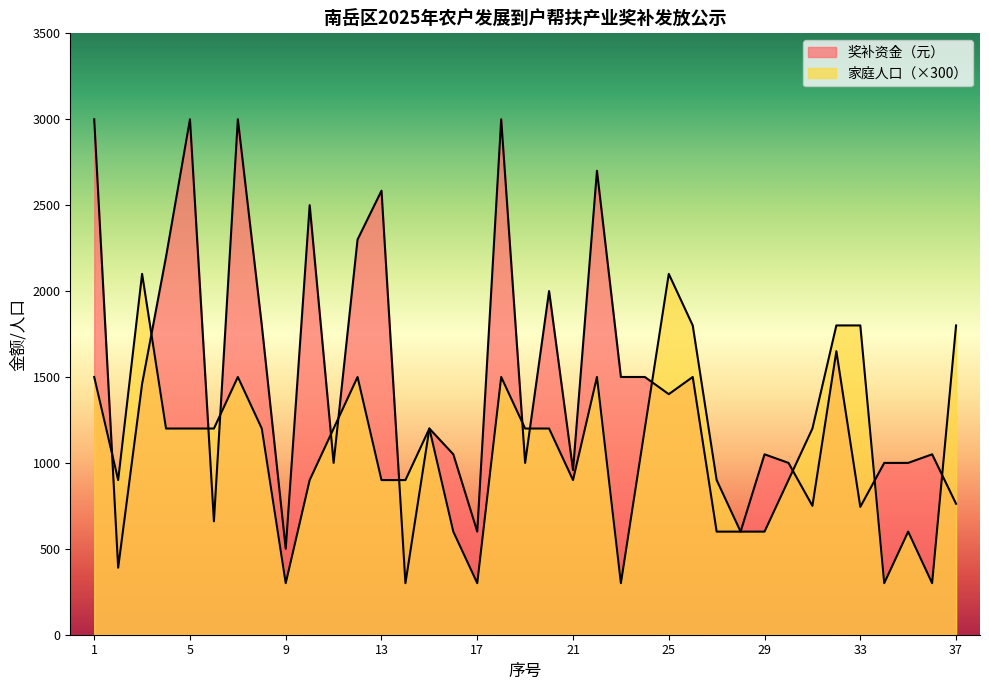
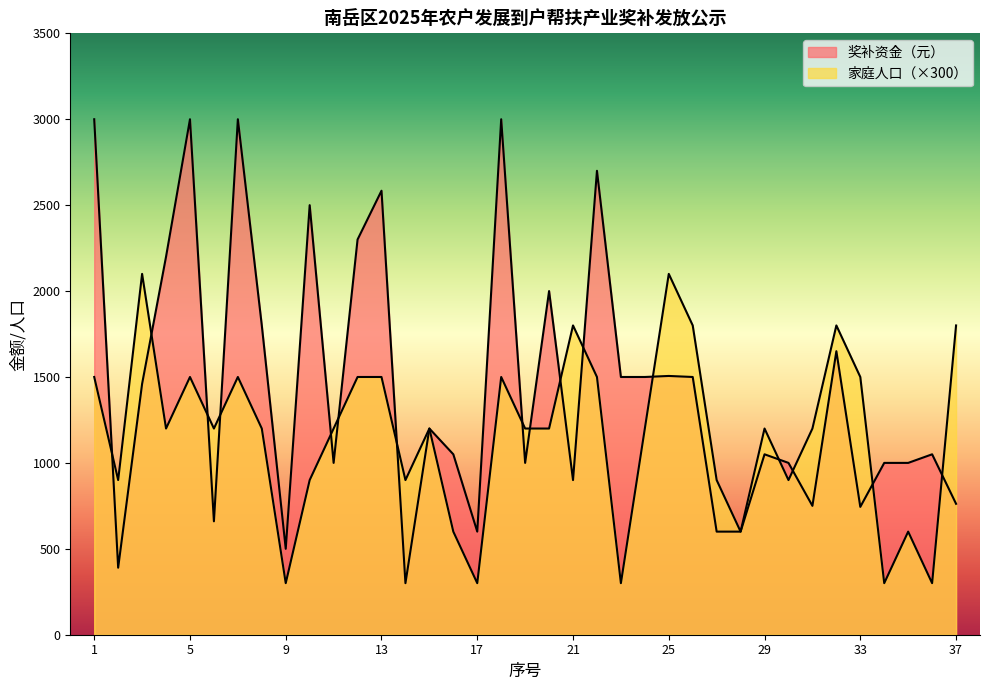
  {
    "奖补资金（元）": {
      "1": 3000,
      "5": 3000,
      "9": 500,
      "13": 2580,
      "17": 600,
-     "21": 960,
-     "25": 1400,
+     "21": 900,
+     "25": 1510,
      "29": 1050,
      "33": 740,
      "37": 760
    },
    "家庭人口（×300）": {
      "1": 1500,
-     "5": 1200,
+     "5": 1500,
      "9": 300,
-     "13": 900,
+     "13": 1500,
      "17": 300,
-     "21": 900,
+     "21": 1800,
      "25": 2100,
-     "29": 600,
-     "33": 1800,
+     "29": 1200,
+     "33": 1500,
      "37": 1800
    }
  }
